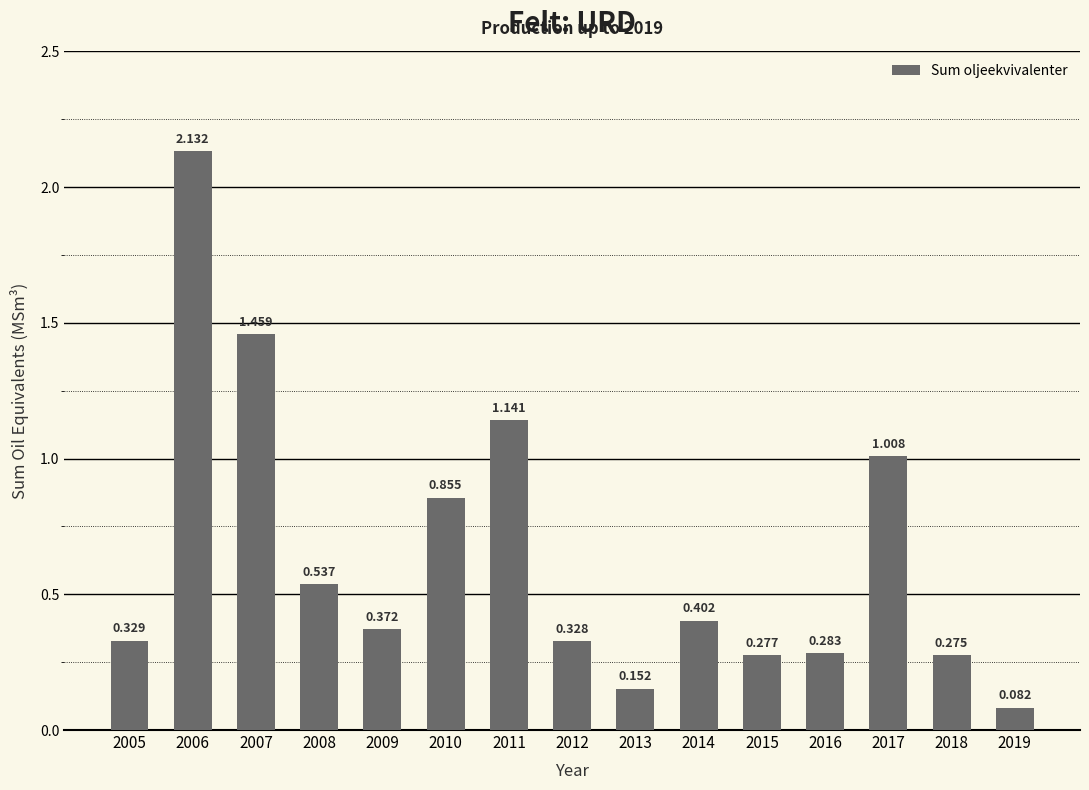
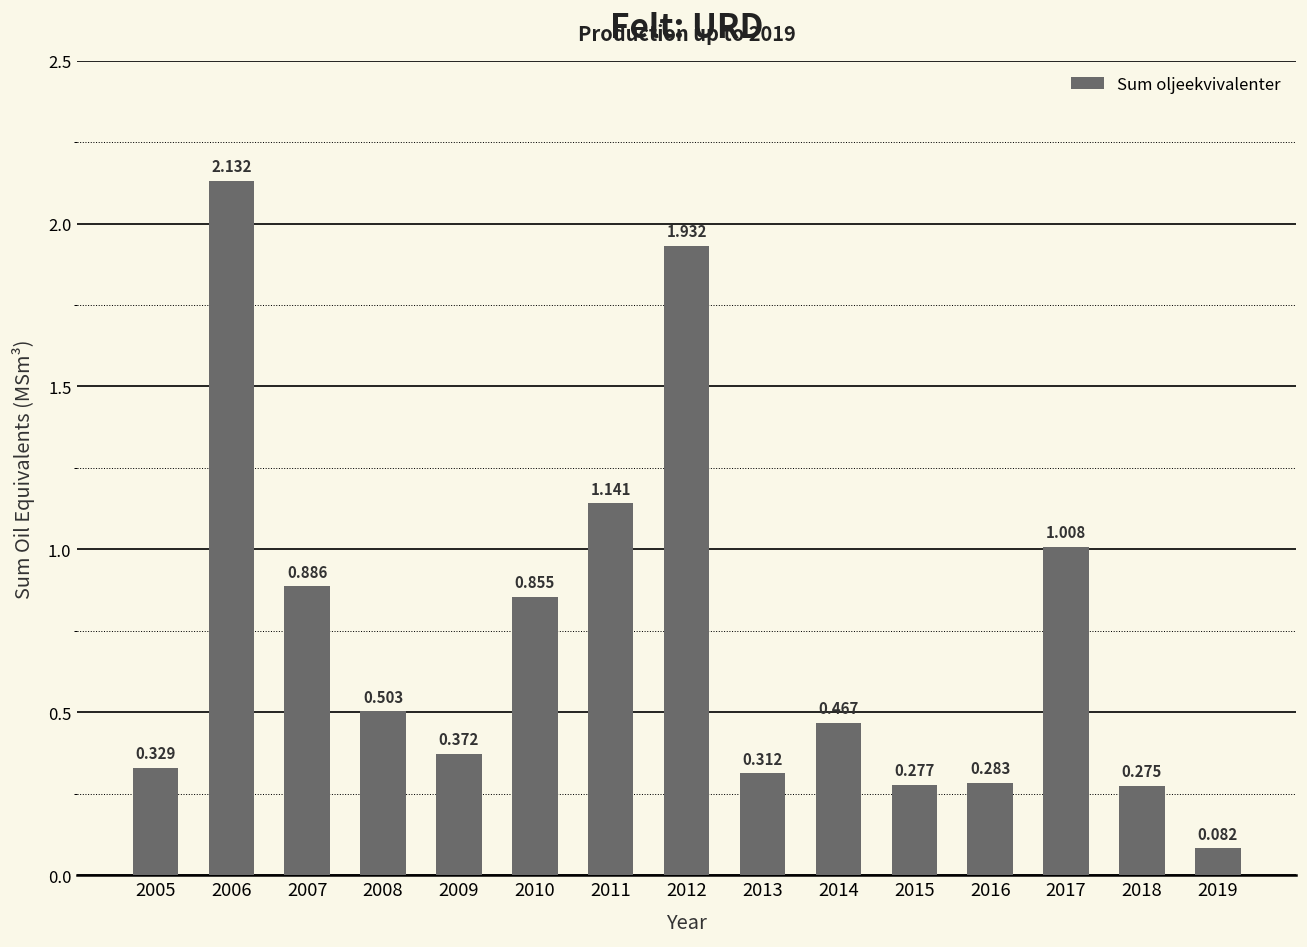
  {
    "2005": 0.329,
    "2006": 2.132,
-   "2007": 1.459,
-   "2008": 0.537,
+   "2007": 0.886,
+   "2008": 0.503,
    "2009": 0.372,
    "2010": 0.855,
    "2011": 1.141,
-   "2012": 0.328,
-   "2013": 0.152,
-   "2014": 0.402,
+   "2012": 1.932,
+   "2013": 0.312,
+   "2014": 0.467,
    "2015": 0.277,
    "2016": 0.283,
    "2017": 1.008,
    "2018": 0.275,
    "2019": 0.082
  }
